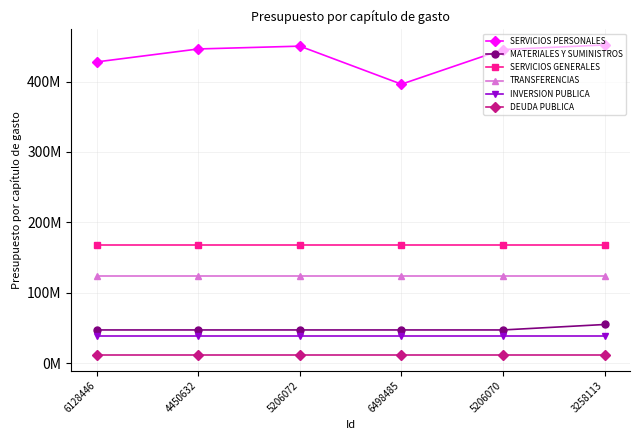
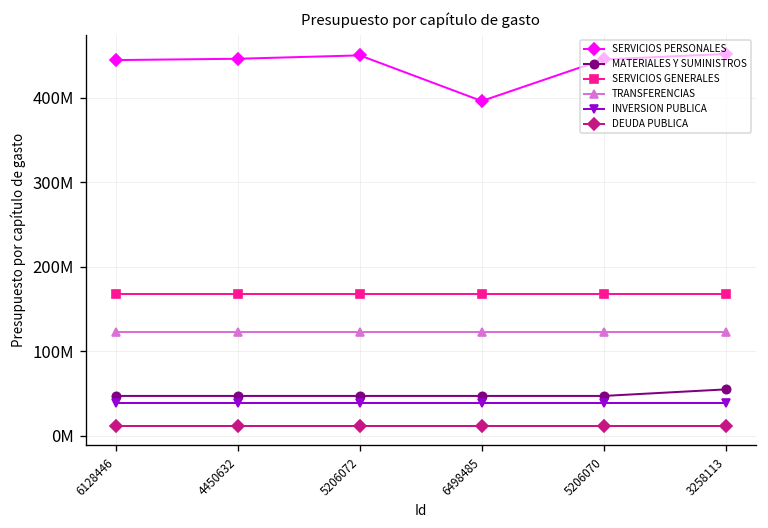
  {
    "SERVICIOS PERSONALES": {
-     "6128446": 430000000,
+     "6128446": 440000000,
      "4450632": 450000000,
      "5206072": 450000000,
      "6498485": 400000000
    },
    "MATERIALES Y SUMINISTROS": {
      "6128446": 50000000,
      "4450632": 50000000,
      "5206072": 50000000,
      "6498485": 50000000,
      "5206070": 50000000,
      "3258113": 60000000
    },
    "TRANSFERENCIAS": {
      "6128446": 120000000,
      "4450632": 120000000,
      "5206072": 120000000,
      "6498485": 120000000,
      "5206070": 120000000,
      "3258113": 120000000
    },
    "INVERSION PUBLICA": {
      "6128446": 40000000,
      "4450632": 40000000,
      "5206072": 40000000,
      "6498485": 40000000,
      "5206070": 40000000,
      "3258113": 40000000
    }
  }
